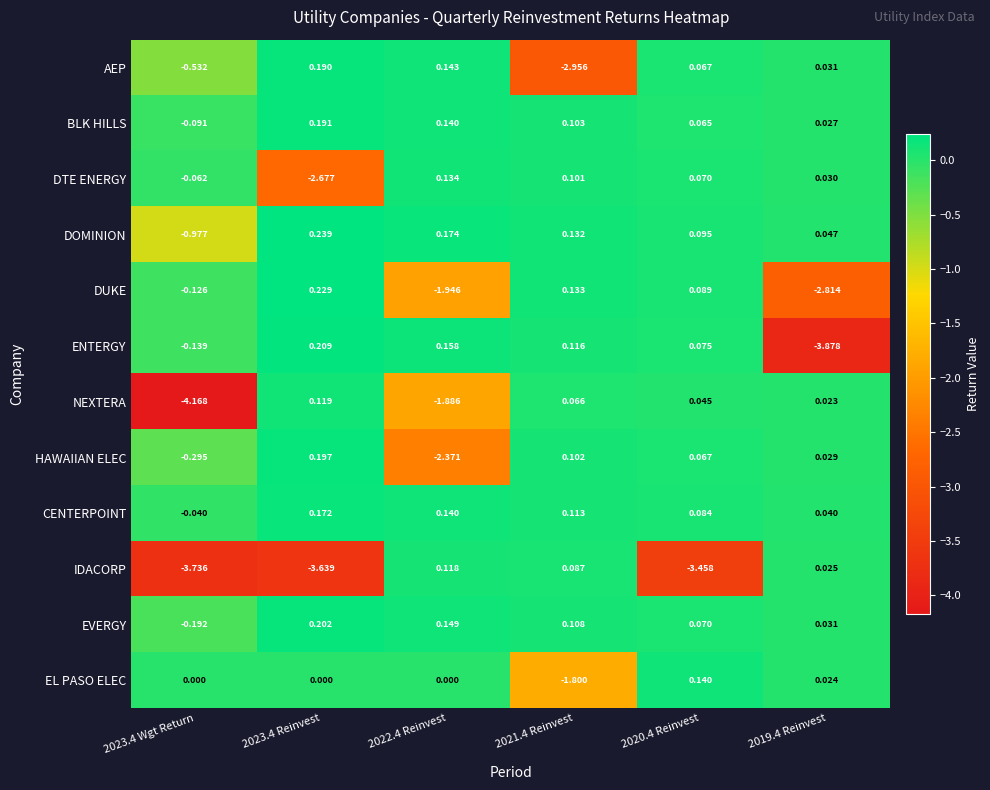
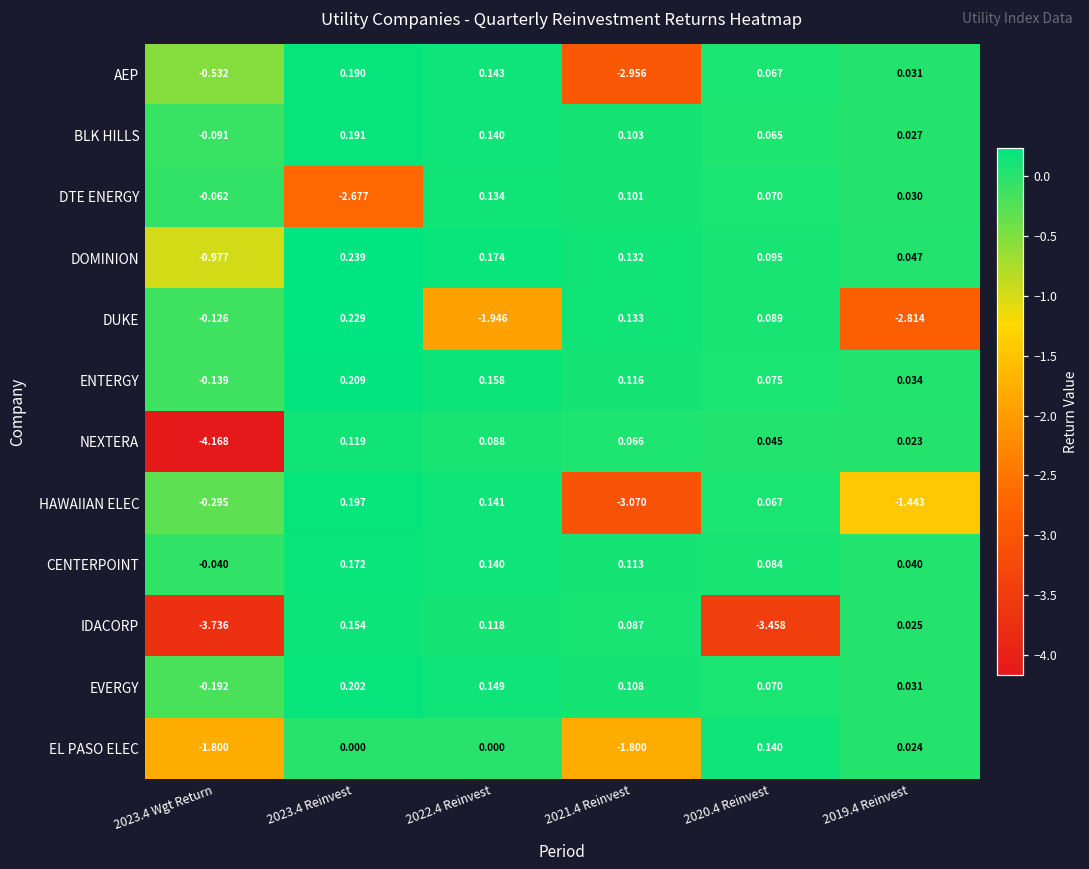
  {
    "AEP": {
      "2023.4 Wgt Return": -0.532,
      "2023.4 Reinvest": 0.190,
      "2022.4 Reinvest": 0.143,
      "2021.4 Reinvest": -2.956,
      "2020.4 Reinvest": 0.067,
      "2019.4 Reinvest": 0.031
    },
    "BLK HILLS": {
      "2023.4 Wgt Return": -0.091,
      "2023.4 Reinvest": 0.191,
      "2022.4 Reinvest": 0.140,
      "2021.4 Reinvest": 0.103,
      "2020.4 Reinvest": 0.065,
      "2019.4 Reinvest": 0.027
    },
    "DTE ENERGY": {
      "2023.4 Wgt Return": -0.062,
      "2023.4 Reinvest": -2.677,
      "2022.4 Reinvest": 0.134,
      "2021.4 Reinvest": 0.101,
      "2020.4 Reinvest": 0.070,
      "2019.4 Reinvest": 0.030
    },
    "DOMINION": {
      "2023.4 Wgt Return": -0.977,
      "2023.4 Reinvest": 0.239,
      "2022.4 Reinvest": 0.174,
      "2021.4 Reinvest": 0.132,
      "2020.4 Reinvest": 0.095,
      "2019.4 Reinvest": 0.047
    },
    "DUKE": {
      "2023.4 Wgt Return": -0.126,
      "2023.4 Reinvest": 0.229,
      "2022.4 Reinvest": -1.946,
      "2021.4 Reinvest": 0.133,
      "2020.4 Reinvest": 0.089,
      "2019.4 Reinvest": -2.814
    },
    "ENTERGY": {
      "2023.4 Wgt Return": -0.139,
      "2023.4 Reinvest": 0.209,
      "2022.4 Reinvest": 0.158,
      "2021.4 Reinvest": 0.116,
      "2020.4 Reinvest": 0.075,
-     "2019.4 Reinvest": -3.878
+     "2019.4 Reinvest": 0.034
    },
    "NEXTERA": {
      "2023.4 Wgt Return": -4.168,
      "2023.4 Reinvest": 0.119,
-     "2022.4 Reinvest": -1.886,
+     "2022.4 Reinvest": 0.088,
      "2021.4 Reinvest": 0.066,
      "2020.4 Reinvest": 0.045,
      "2019.4 Reinvest": 0.023
    },
    "HAWAIIAN ELEC": {
      "2023.4 Wgt Return": -0.295,
      "2023.4 Reinvest": 0.197,
-     "2022.4 Reinvest": -2.371,
-     "2021.4 Reinvest": 0.102,
+     "2022.4 Reinvest": 0.141,
+     "2021.4 Reinvest": -3.070,
      "2020.4 Reinvest": 0.067,
-     "2019.4 Reinvest": 0.029
+     "2019.4 Reinvest": -1.443
    },
    "CENTERPOINT": {
      "2023.4 Wgt Return": -0.040,
      "2023.4 Reinvest": 0.172,
      "2022.4 Reinvest": 0.140,
      "2021.4 Reinvest": 0.113,
      "2020.4 Reinvest": 0.084,
      "2019.4 Reinvest": 0.040
    },
    "IDACORP": {
      "2023.4 Wgt Return": -3.736,
-     "2023.4 Reinvest": -3.639,
+     "2023.4 Reinvest": 0.154,
      "2022.4 Reinvest": 0.118,
      "2021.4 Reinvest": 0.087,
      "2020.4 Reinvest": -3.458,
      "2019.4 Reinvest": 0.025
    },
    "EVERGY": {
      "2023.4 Wgt Return": -0.192,
      "2023.4 Reinvest": 0.202,
      "2022.4 Reinvest": 0.149,
      "2021.4 Reinvest": 0.108,
      "2020.4 Reinvest": 0.070,
      "2019.4 Reinvest": 0.031
    },
    "EL PASO ELEC": {
-     "2023.4 Wgt Return": 0.000,
+     "2023.4 Wgt Return": -1.800,
      "2023.4 Reinvest": 0.000,
      "2022.4 Reinvest": 0.000,
      "2021.4 Reinvest": -1.800,
      "2020.4 Reinvest": 0.140,
      "2019.4 Reinvest": 0.024
    }
  }
